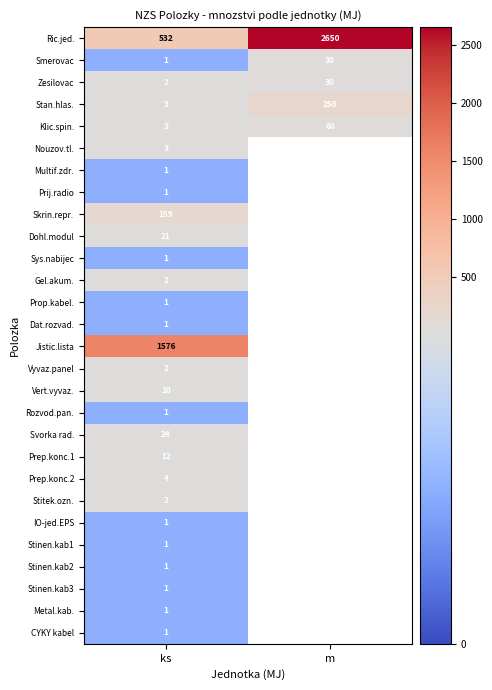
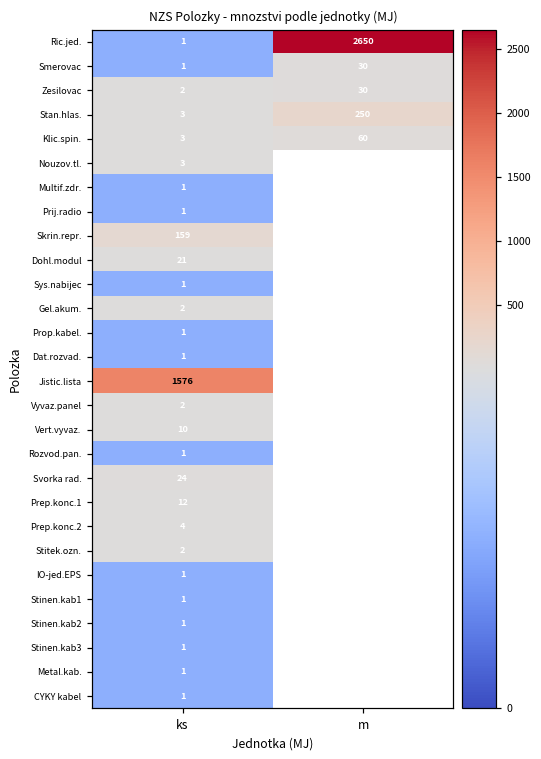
  {
    "Ric.jed.": {
-     "ks": 532,
+     "ks": 1,
      "m": 2650
    },
    "Smerovac": {
      "ks": 1
    },
    "Stan.hlas.": {
      "m": 250
    },
    "Multif.zdr.": {
      "ks": 1
    },
    "Prij.radio": {
      "ks": 1
    },
    "Sys.nabijec": {
      "ks": 1
    },
    "Prop.kabel.": {
      "ks": 1
    },
    "Dat.rozvad.": {
      "ks": 1
    },
    "Jistic.lista": {
      "ks": 1576
    },
    "Rozvod.pan.": {
      "ks": 1
    },
    "IO-jed.EPS": {
      "ks": 1
    },
    "Stinen.kab1": {
      "ks": 1
    },
    "Stinen.kab2": {
      "ks": 1
    },
    "Stinen.kab3": {
      "ks": 1
    },
    "Metal.kab.": {
      "ks": 1
    },
    "CYKY kabel": {
      "ks": 1
    }
  }
